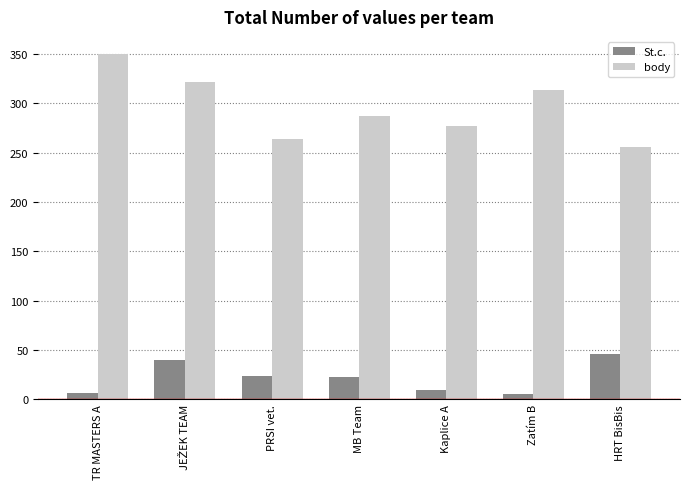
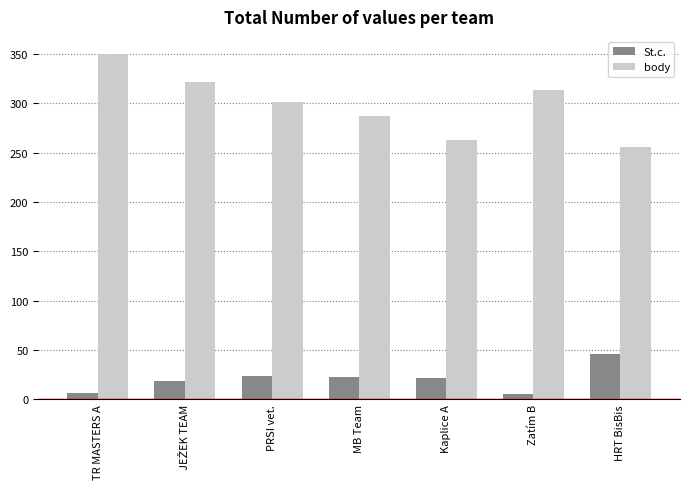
  {
    "St.c.": {
      "TR MASTERS A": 10,
-     "JEŽEK TEAM": 40,
+     "JEŽEK TEAM": 20,
      "PRSI vet.": 20,
      "MB Team": 20,
-     "Kaplice A": 10,
+     "Kaplice A": 20,
      "Zatím B": 10,
      "HRT BisBis": 50
    },
    "body": {
      "TR MASTERS A": 350,
      "JEŽEK TEAM": 320,
-     "PRSI vet.": 260,
+     "PRSI vet.": 300,
      "MB Team": 290,
-     "Kaplice A": 280,
+     "Kaplice A": 260,
      "Zatím B": 310,
      "HRT BisBis": 260
    }
  }
